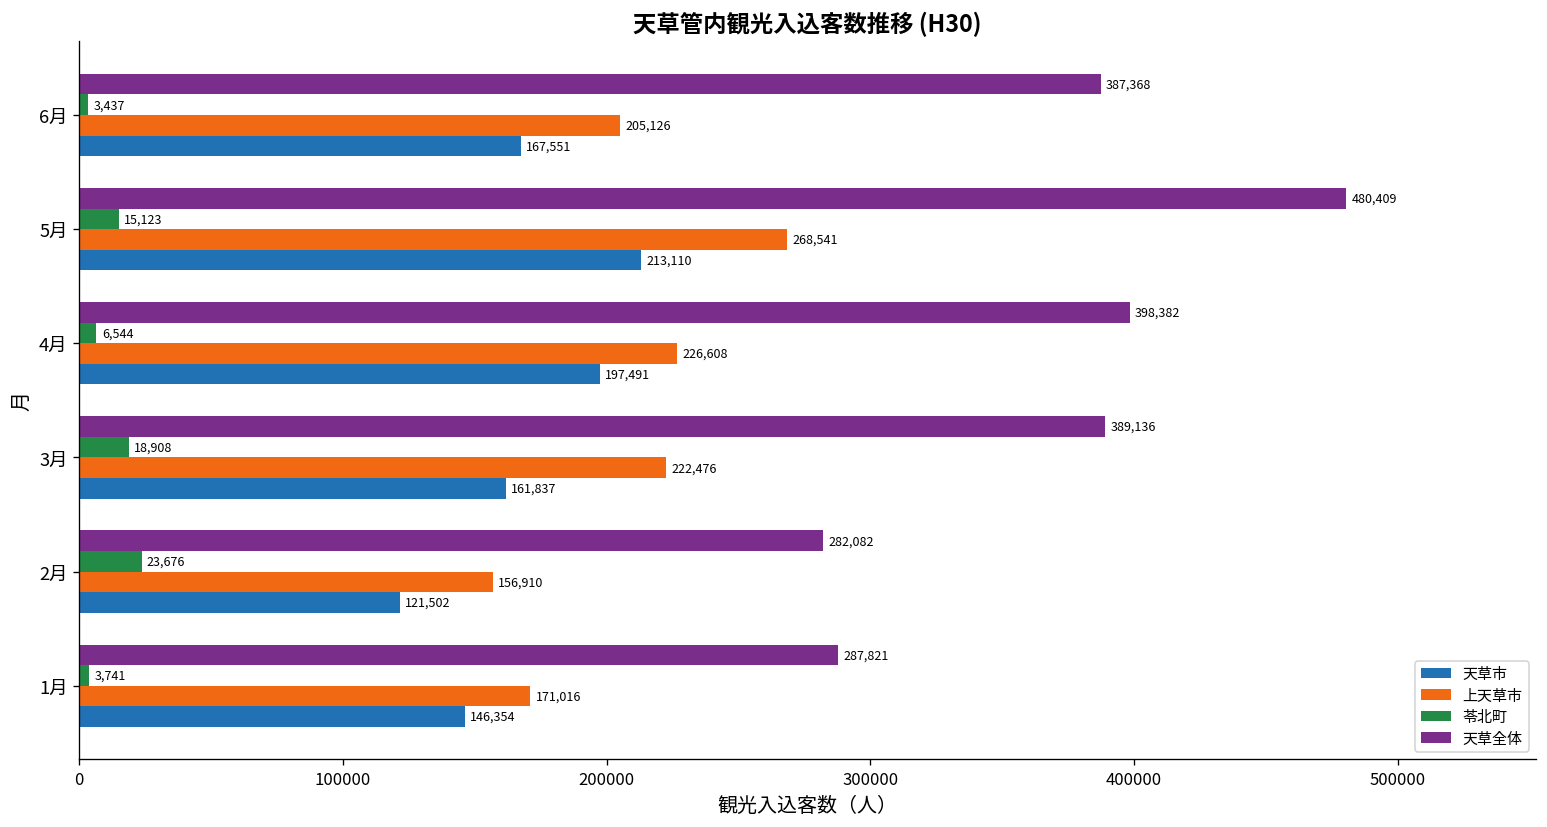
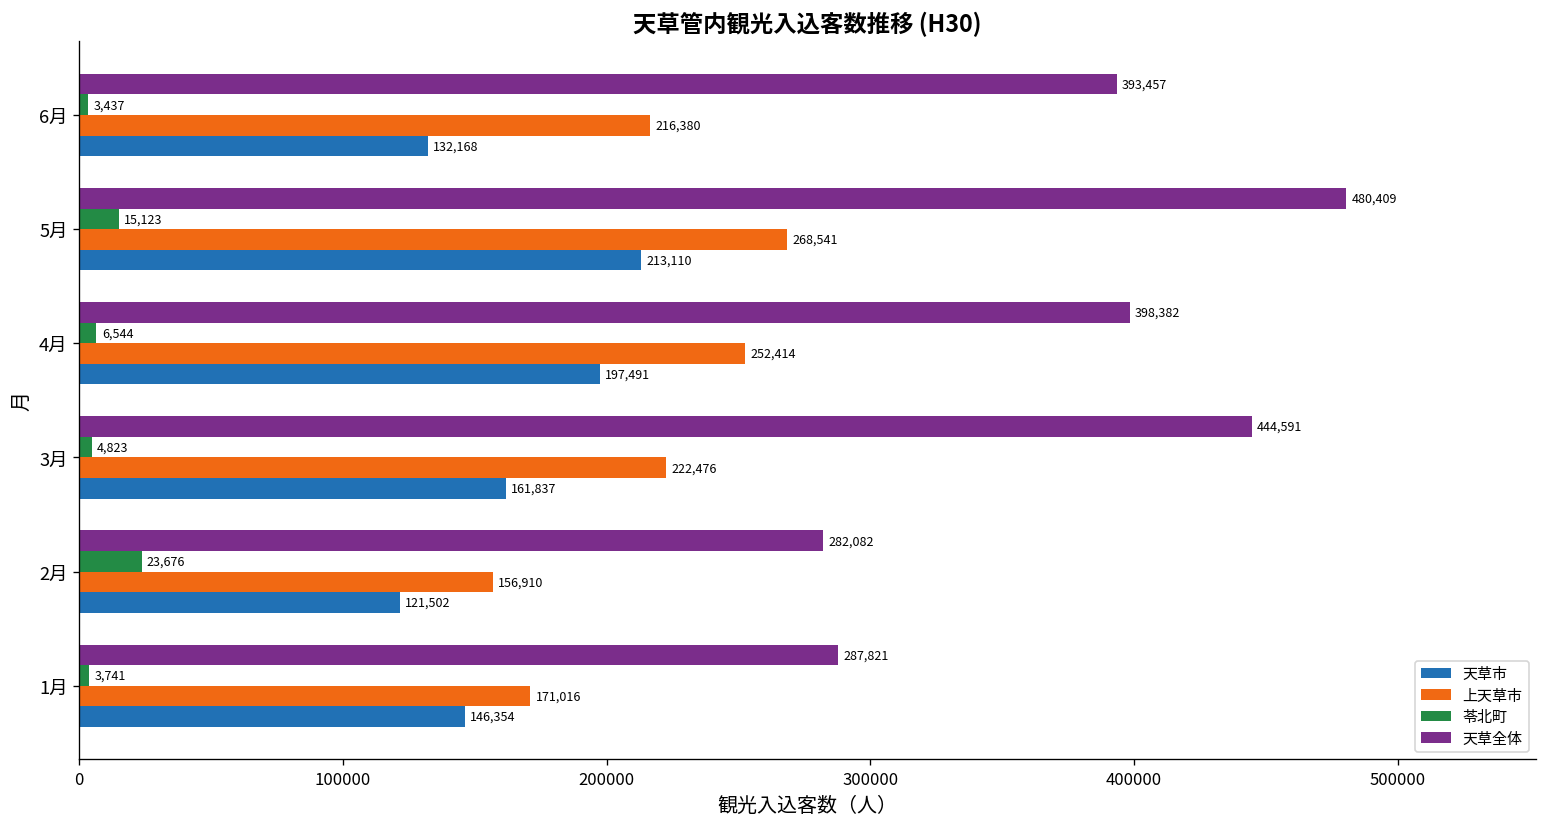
  {
    "天草市": {
-     "6月": "167,551",
+     "6月": "132,168",
      "5月": "213,110",
      "4月": "197,491",
      "3月": "161,837",
      "2月": "121,502",
      "1月": "146,354"
    },
    "上天草市": {
-     "6月": "205,126",
+     "6月": "216,380",
      "5月": "268,541",
-     "4月": "226,608",
+     "4月": "252,414",
      "3月": "222,476",
      "2月": "156,910",
      "1月": "171,016"
    },
    "苓北町": {
      "6月": "3,437",
      "5月": "15,123",
      "4月": "6,544",
-     "3月": "18,908",
+     "3月": "4,823",
      "2月": "23,676",
      "1月": "3,741"
    },
    "天草全体": {
-     "6月": "387,368",
+     "6月": "393,457",
      "5月": "480,409",
      "4月": "398,382",
-     "3月": "389,136",
+     "3月": "444,591",
      "2月": "282,082",
      "1月": "287,821"
    }
  }
